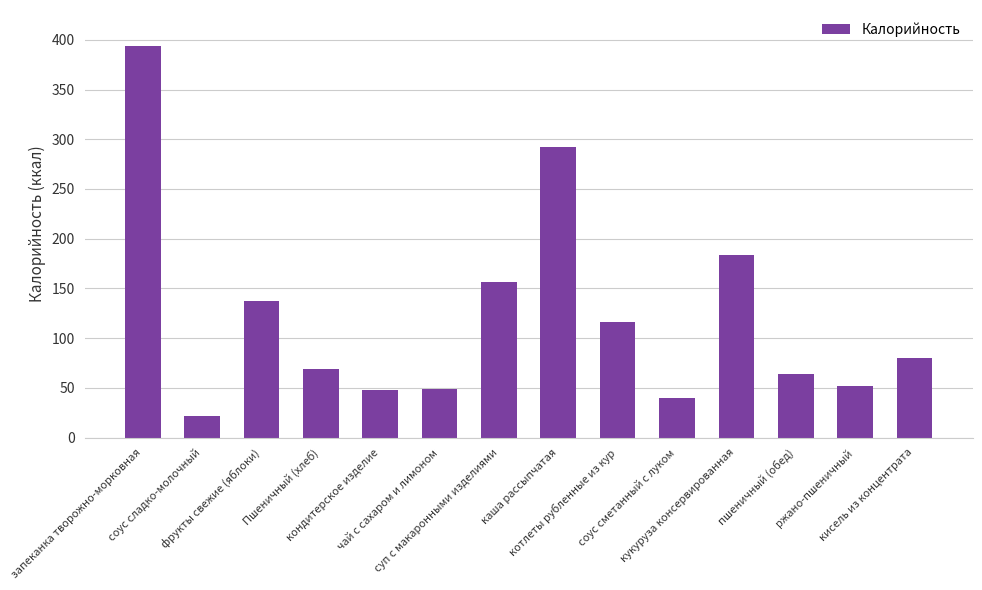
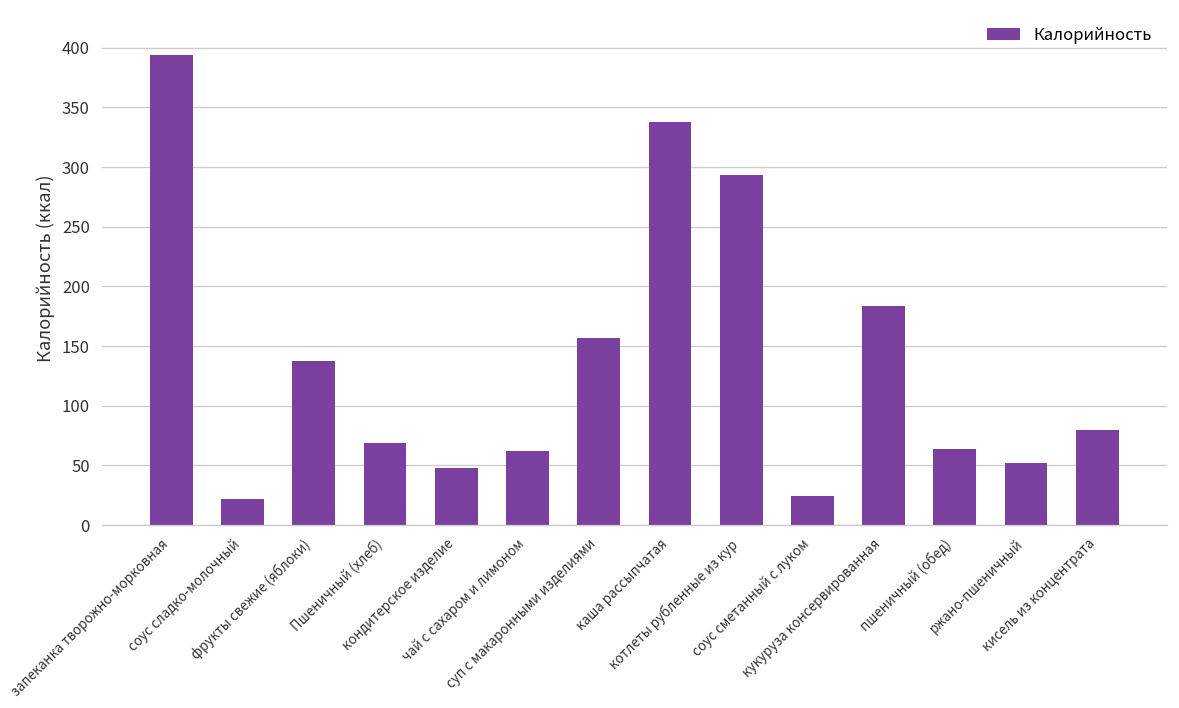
  {
    "запеканка творожно-морковная": 390,
    "соус сладко-молочный": 20,
    "фрукты свежие (яблоки)": 140,
    "Пшеничный (хлеб)": 70,
    "кондитерское изделие": 50,
-   "чай с сахаром и лимоном": 50,
+   "чай с сахаром и лимоном": 60,
    "суп с макаронными изделиями": 160,
-   "каша рассыпчатая": 290,
-   "котлеты рубленные из кур": 120,
-   "соус сметанный с луком": 40,
+   "каша рассыпчатая": 340,
+   "котлеты рубленные из кур": 290,
+   "соус сметанный с луком": 20,
    "кукуруза консервированная": 180,
    "пшеничный (обед)": 60,
    "ржано-пшеничный": 50,
    "кисель из концентрата": 80
  }
